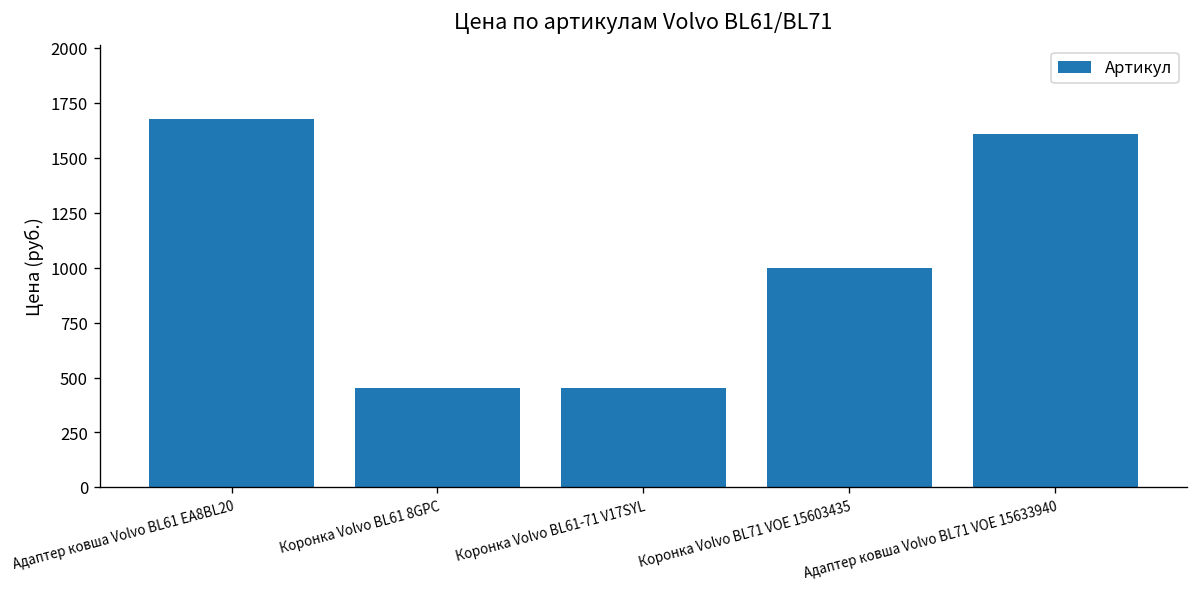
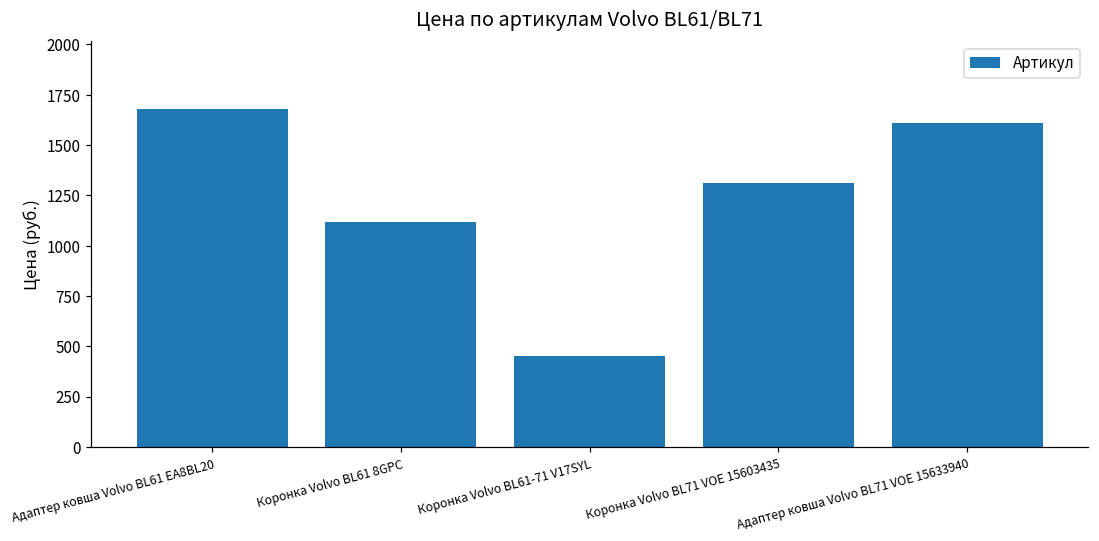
  {
    "Адаптер ковша Volvo BL61 EA8BL20": 1680,
-   "Коронка Volvo BL61 8GPC": 450,
+   "Коронка Volvo BL61 8GPC": 1120,
    "Коронка Volvo BL61-71 V17SYL": 450,
-   "Коронка Volvo BL71 VOE 15603435": 1000,
+   "Коронка Volvo BL71 VOE 15603435": 1310,
    "Адаптер ковша Volvo BL71 VOE 15633940": 1610
  }
